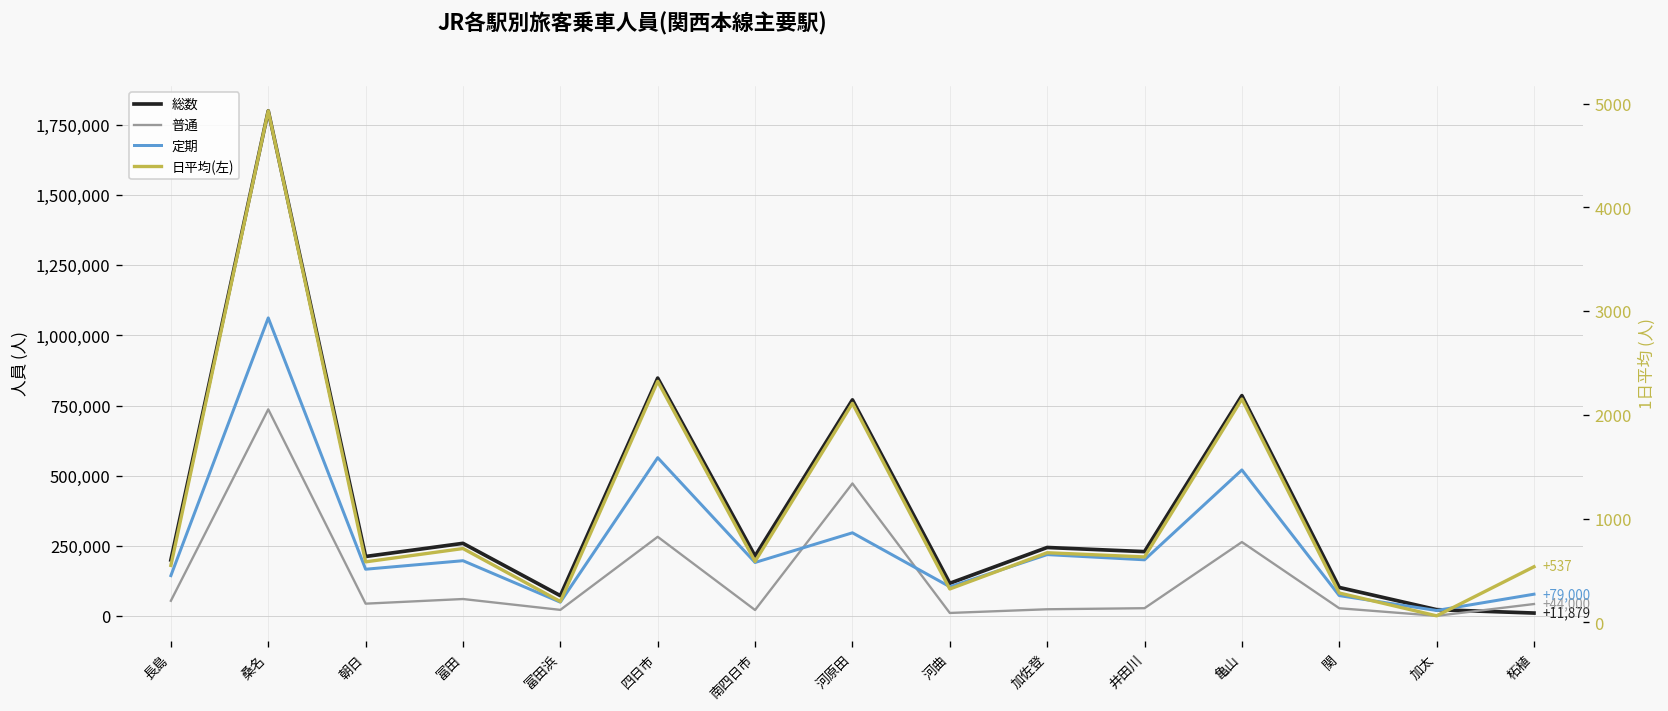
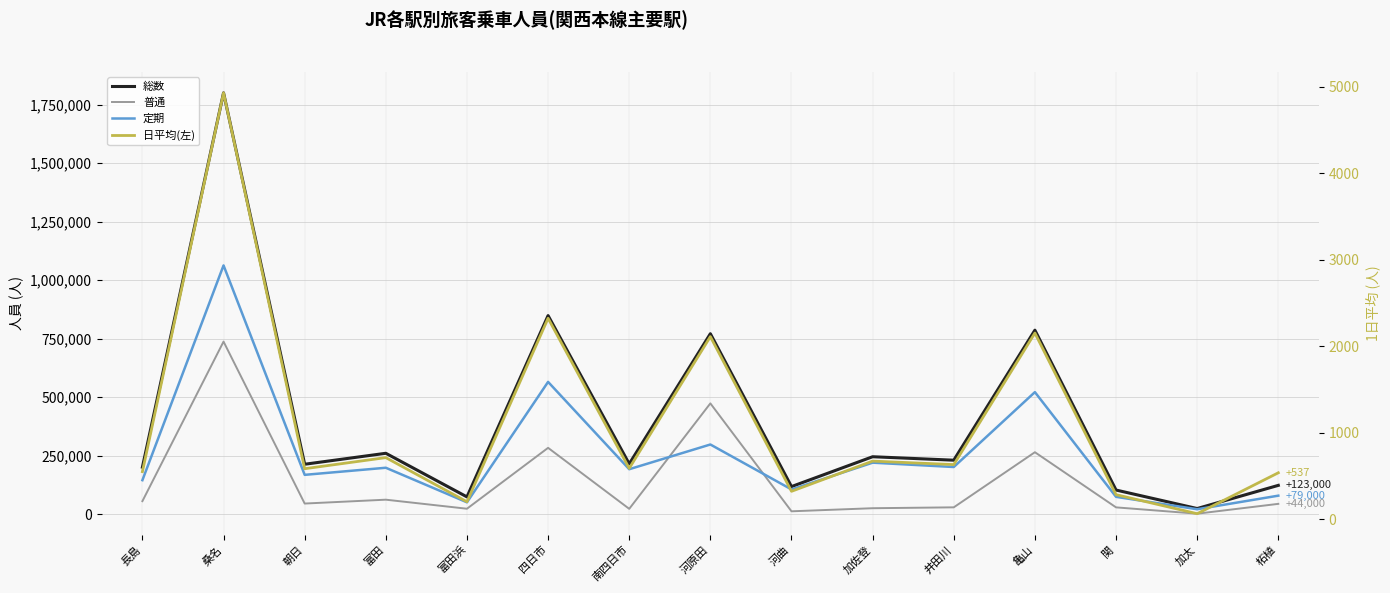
  {
    "総数": {
-     "柘植": "+11,879"
+     "柘植": "+123,000"
    },
    "日平均(左)": {
      "柘植": "+537"
    }
  }
